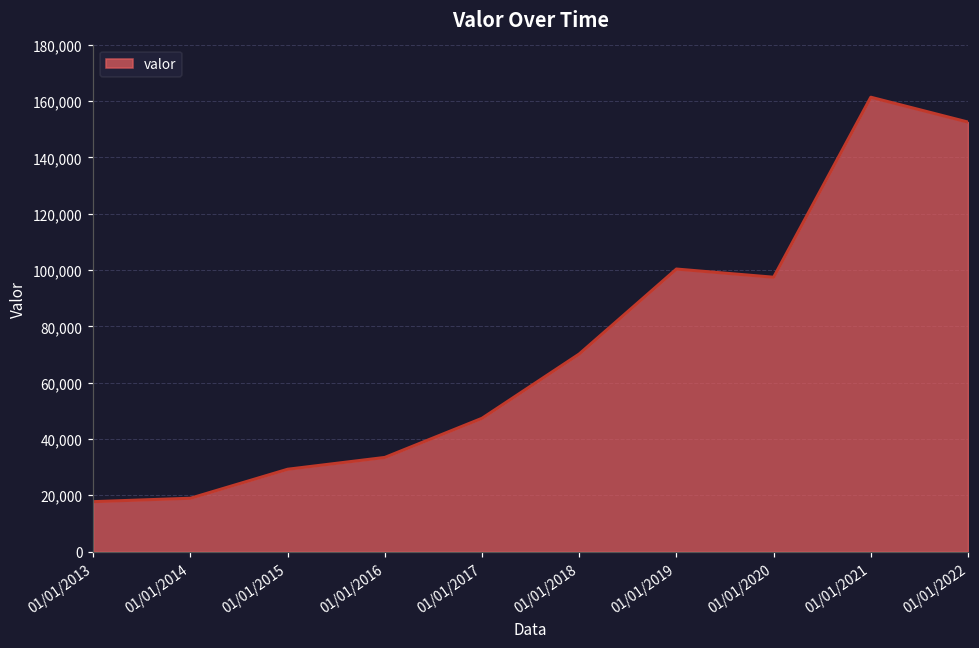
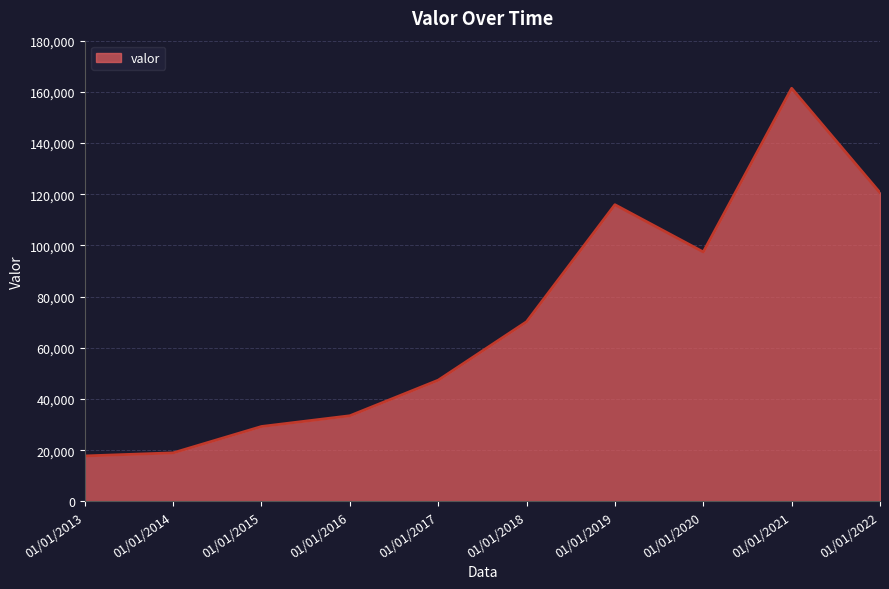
  {
    "01/01/2013": "18,000",
    "01/01/2014": "19,000",
    "01/01/2015": "29,000",
    "01/01/2016": "33,000",
    "01/01/2017": "47,000",
    "01/01/2018": "70,000",
-   "01/01/2019": "100,000",
+   "01/01/2019": "116,000",
    "01/01/2020": "97,000",
    "01/01/2021": "161,000",
-   "01/01/2022": "153,000"
+   "01/01/2022": "121,000"
  }
